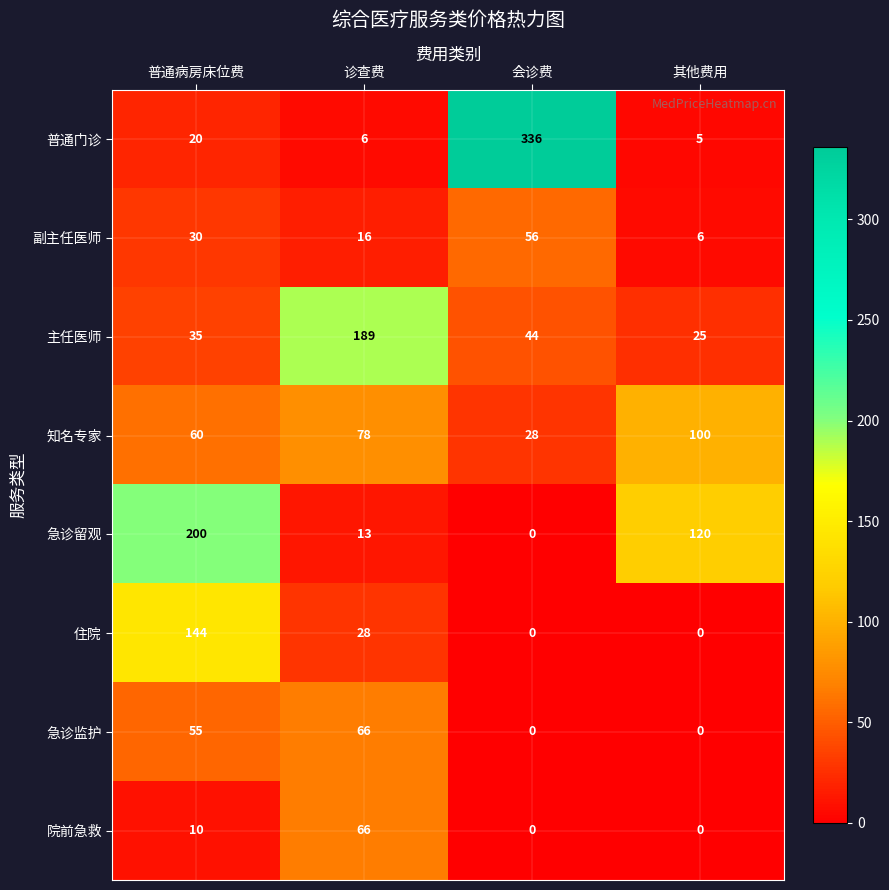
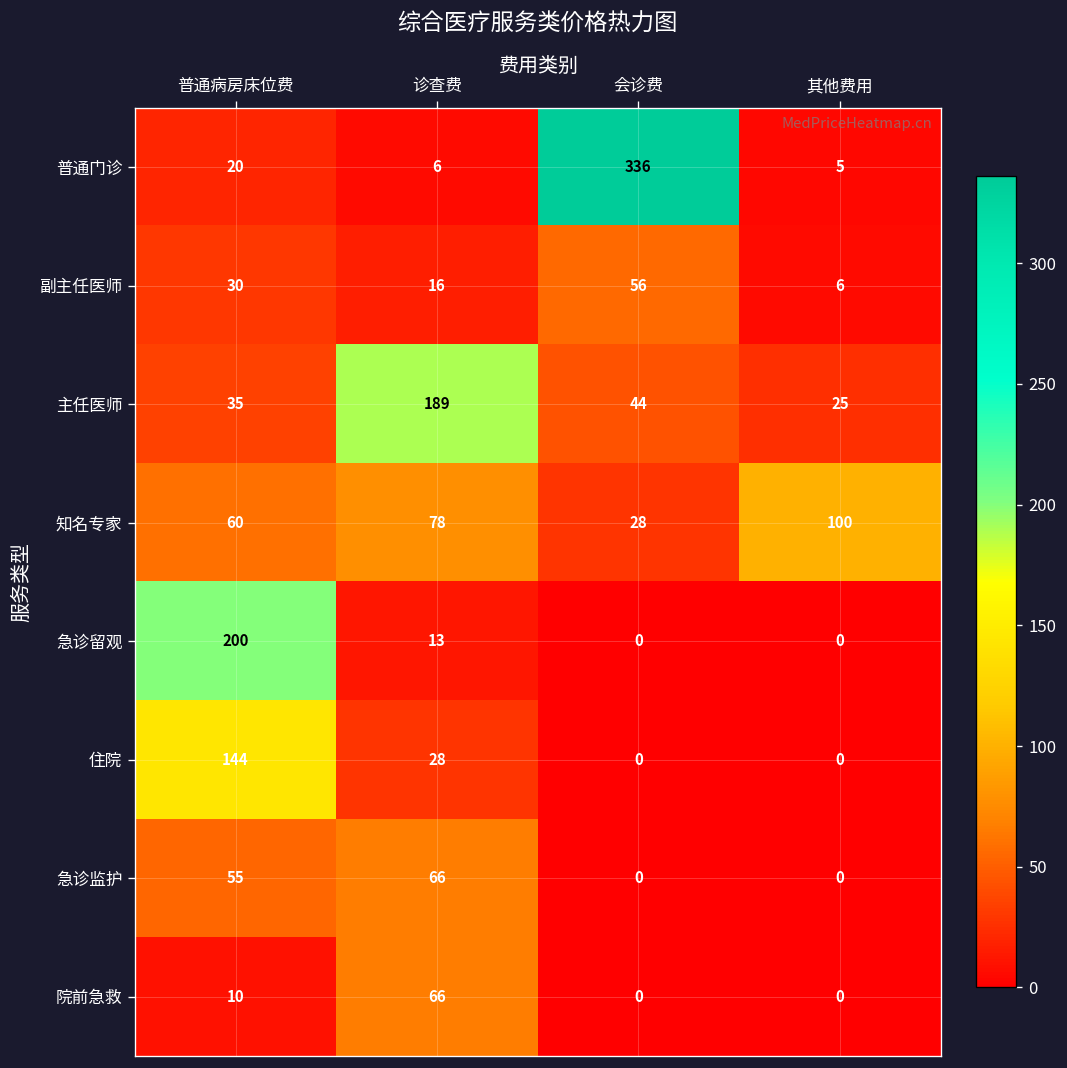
  {
    "普通门诊": {
      "普通病房床位费": 20,
      "诊查费": 6,
      "会诊费": 336
    },
    "副主任医师": {
      "普通病房床位费": 30,
      "诊查费": 16,
      "会诊费": 56,
      "其他费用": 6
    },
    "主任医师": {
      "普通病房床位费": 35,
      "诊查费": 189,
      "会诊费": 44,
      "其他费用": 25
    },
    "知名专家": {
      "普通病房床位费": 60,
      "诊查费": 78,
      "会诊费": 28,
      "其他费用": 100
    },
    "急诊留观": {
      "普通病房床位费": 200,
      "诊查费": 13,
      "会诊费": 0,
-     "其他费用": 120
+     "其他费用": 0
    },
    "住院": {
      "普通病房床位费": 144,
      "诊查费": 28,
      "会诊费": 0,
      "其他费用": 0
    },
    "急诊监护": {
      "普通病房床位费": 55,
      "诊查费": 66,
      "会诊费": 0,
      "其他费用": 0
    },
    "院前急救": {
      "普通病房床位费": 10,
      "诊查费": 66,
      "会诊费": 0,
      "其他费用": 0
    }
  }
